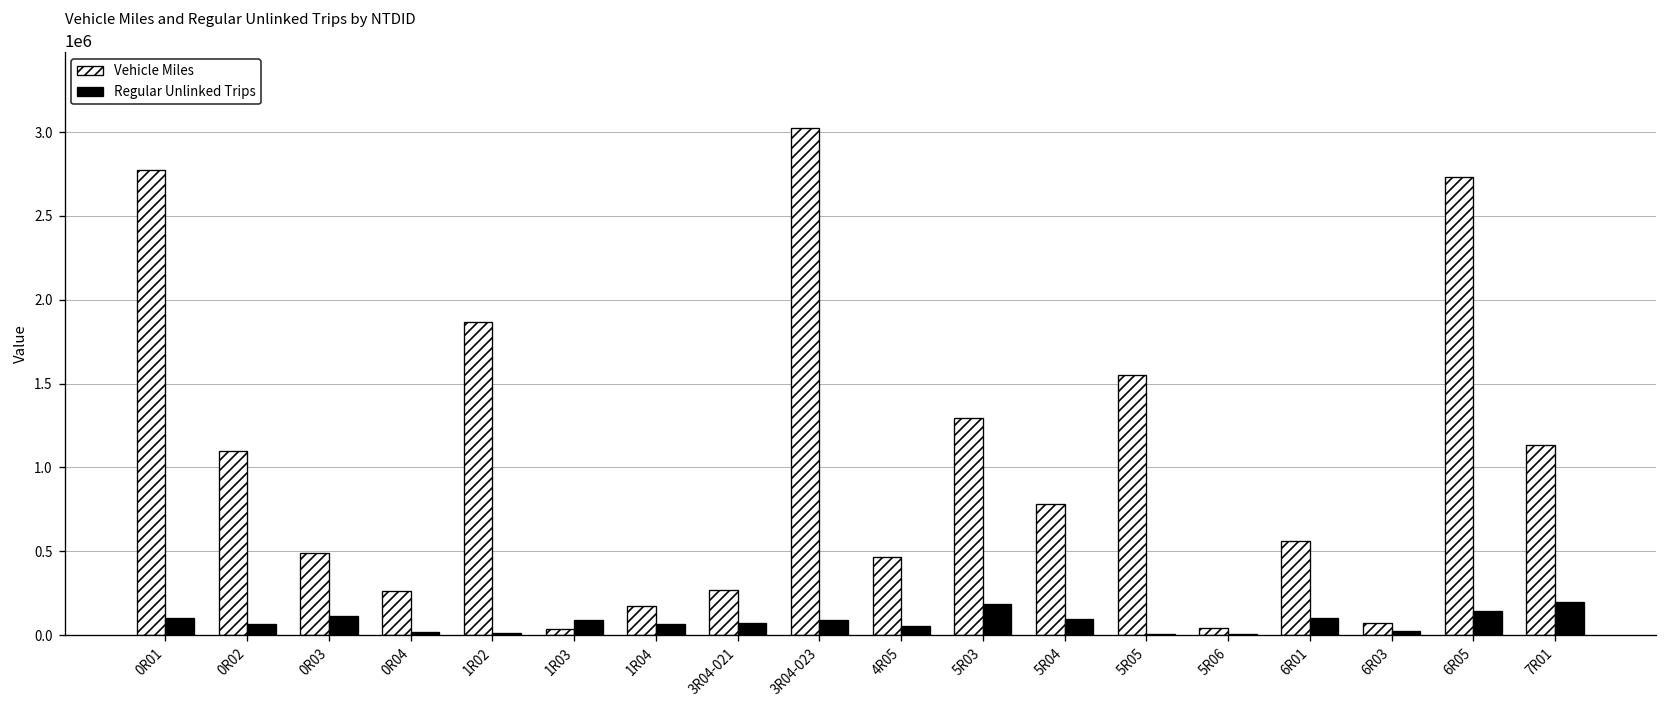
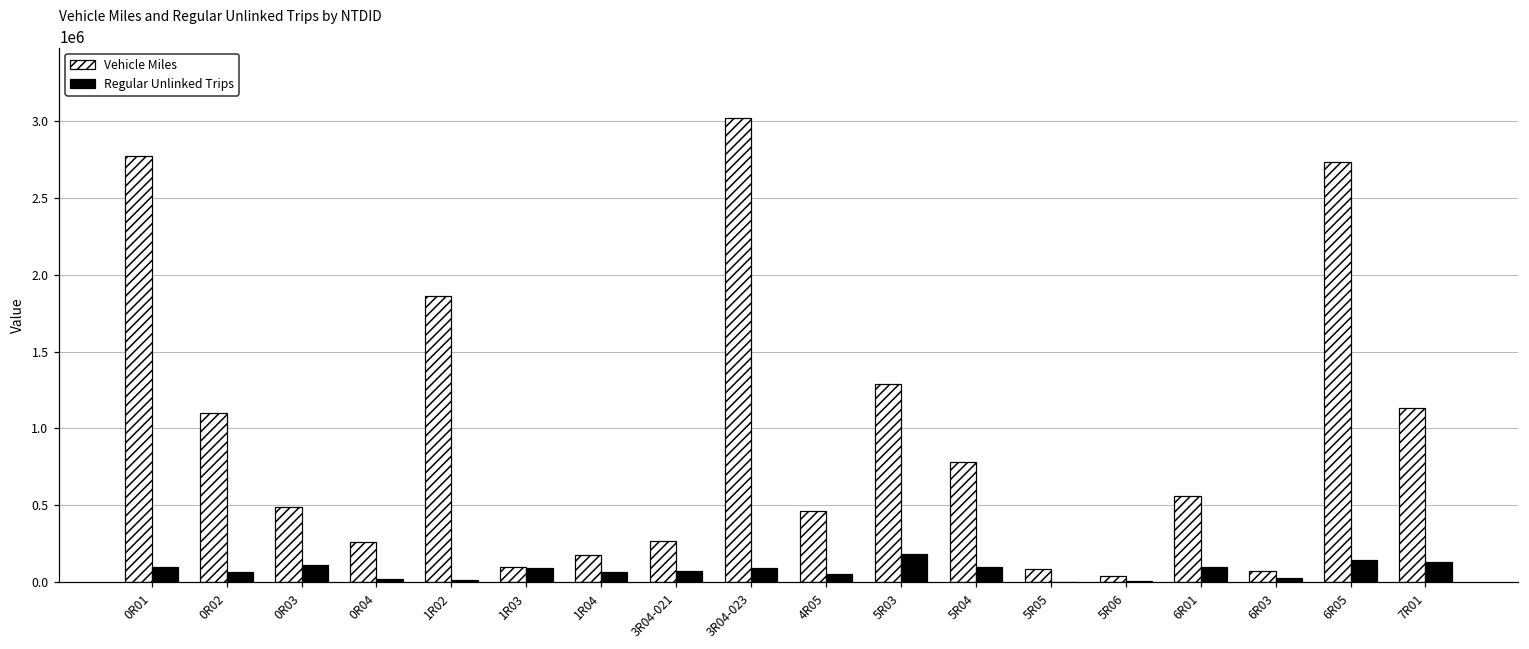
  {
    "Vehicle Miles": {
      "0R01": 2770000,
      "0R02": 1100000,
      "0R03": 490000,
      "0R04": 260000,
      "1R02": 1860000,
-     "1R03": 40000,
+     "1R03": 100000,
      "1R04": 180000,
      "3R04-021": 270000,
      "3R04-023": 3020000,
      "4R05": 460000,
      "5R03": 1290000,
      "5R04": 780000,
-     "5R05": 1550000,
+     "5R05": 80000,
      "5R06": 40000,
      "6R01": 560000,
      "6R03": 70000,
      "6R05": 2730000,
      "7R01": 1140000
    },
    "Regular Unlinked Trips": {
      "0R01": 100000,
      "0R02": 60000,
      "0R03": 110000,
      "0R04": 20000,
      "1R03": 90000,
      "1R04": 70000,
      "3R04-021": 70000,
      "3R04-023": 90000,
      "4R05": 60000,
      "5R03": 180000,
      "5R04": 100000,
      "6R01": 100000,
      "6R03": 30000,
      "6R05": 150000,
-     "7R01": 200000
+     "7R01": 130000
    }
  }
